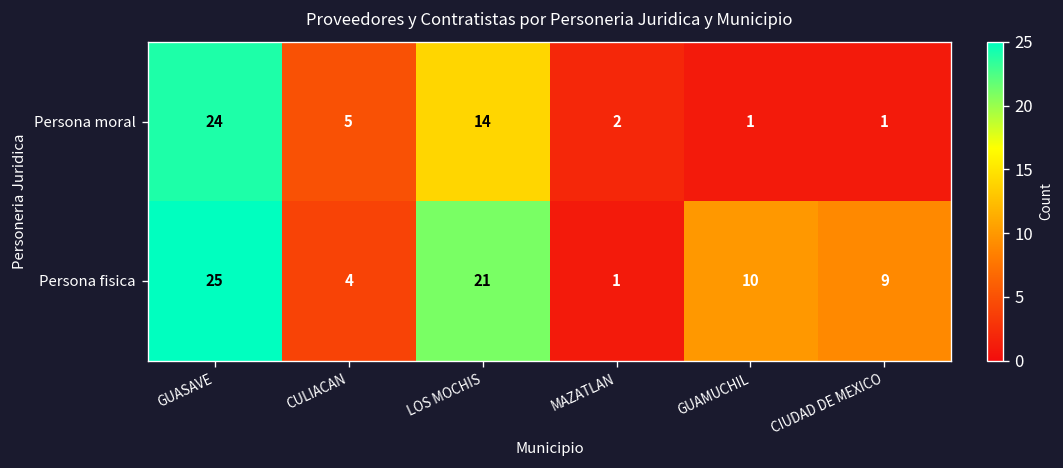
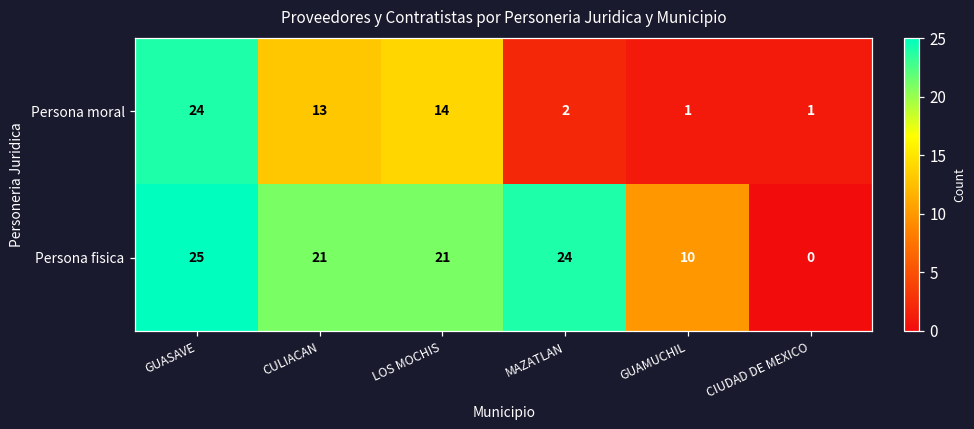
  {
    "Persona moral": {
      "GUASAVE": 24,
-     "CULIACAN": 5,
+     "CULIACAN": 13,
      "LOS MOCHIS": 14,
      "MAZATLAN": 2,
      "GUAMUCHIL": 1,
      "CIUDAD DE MEXICO": 1
    },
    "Persona fisica": {
      "GUASAVE": 25,
-     "CULIACAN": 4,
+     "CULIACAN": 21,
      "LOS MOCHIS": 21,
-     "MAZATLAN": 1,
+     "MAZATLAN": 24,
      "GUAMUCHIL": 10,
-     "CIUDAD DE MEXICO": 9
+     "CIUDAD DE MEXICO": 0
    }
  }
